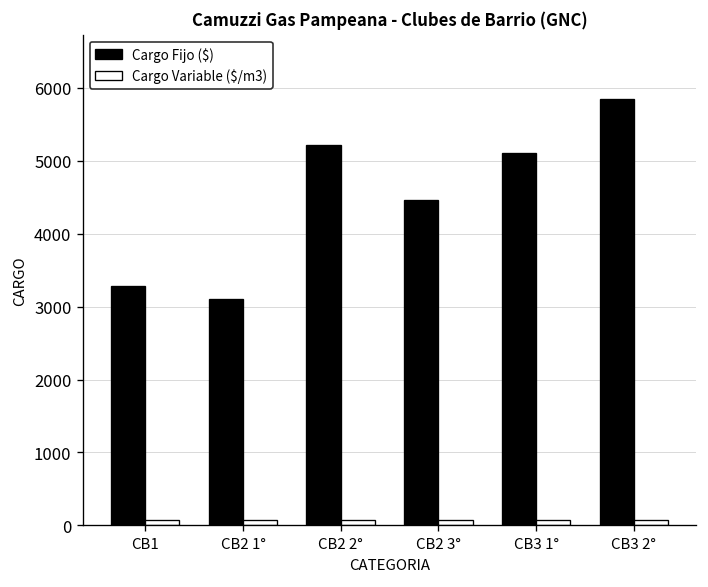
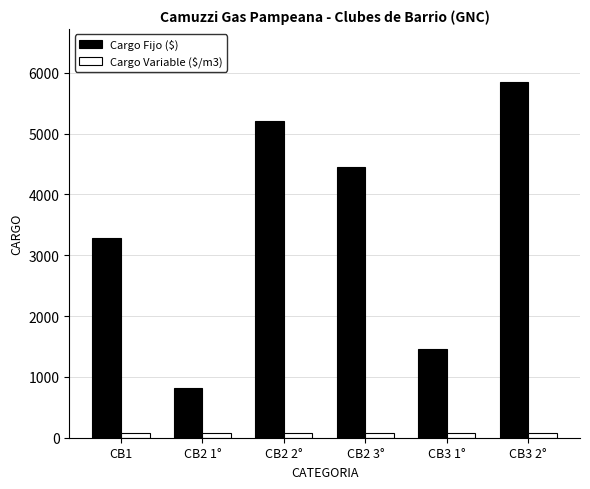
  {
    "Cargo Fijo ($)": {
      "CB1": 3300,
-     "CB2 1°": 3100,
+     "CB2 1°": 800,
      "CB2 2°": 5200,
      "CB2 3°": 4500,
-     "CB3 1°": 5100,
+     "CB3 1°": 1500,
      "CB3 2°": 5800
    },
    "Cargo Variable ($/m3)": {
      "CB1": 100,
      "CB2 1°": 100,
      "CB2 2°": 100,
      "CB2 3°": 100,
      "CB3 1°": 100,
      "CB3 2°": 100
    }
  }
